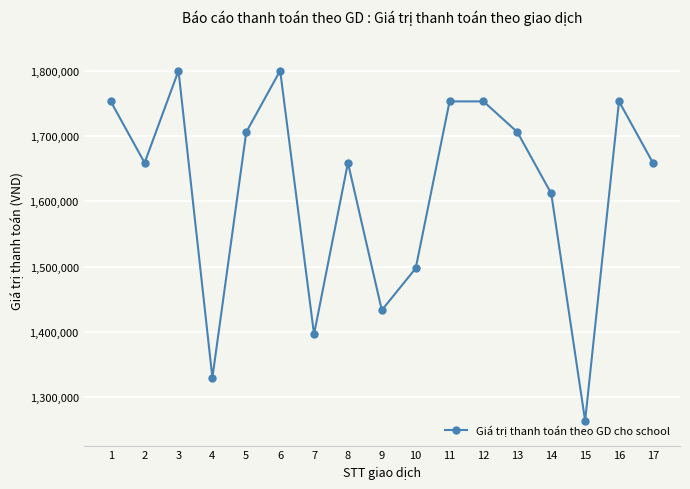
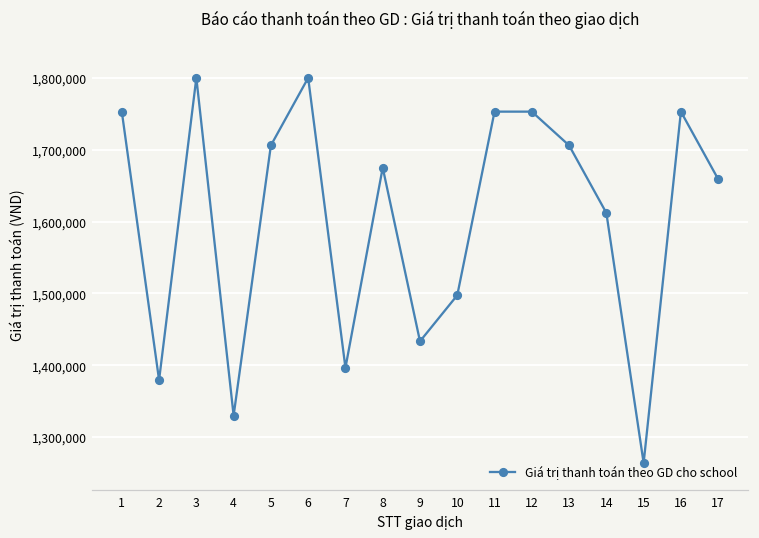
  {
    "1": "1,750,000",
-   "2": "1,660,000",
+   "2": "1,380,000",
    "3": "1,800,000",
    "4": "1,330,000",
    "5": "1,710,000",
    "6": "1,800,000",
    "7": "1,400,000",
-   "8": "1,660,000",
+   "8": "1,680,000",
    "9": "1,430,000",
    "10": "1,500,000",
    "11": "1,750,000",
    "12": "1,750,000",
    "13": "1,710,000",
    "14": "1,610,000",
    "15": "1,260,000",
    "16": "1,750,000",
    "17": "1,660,000"
  }
